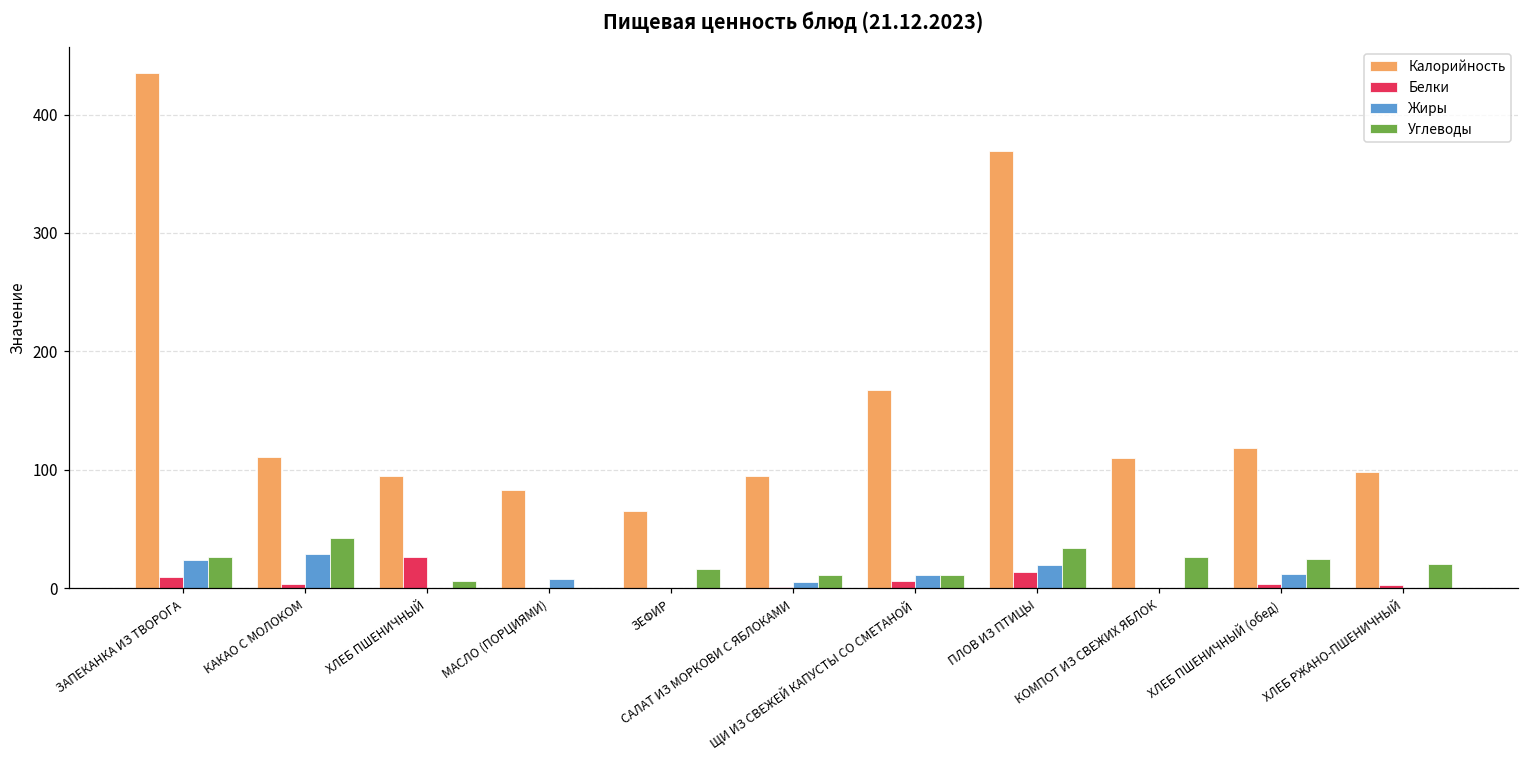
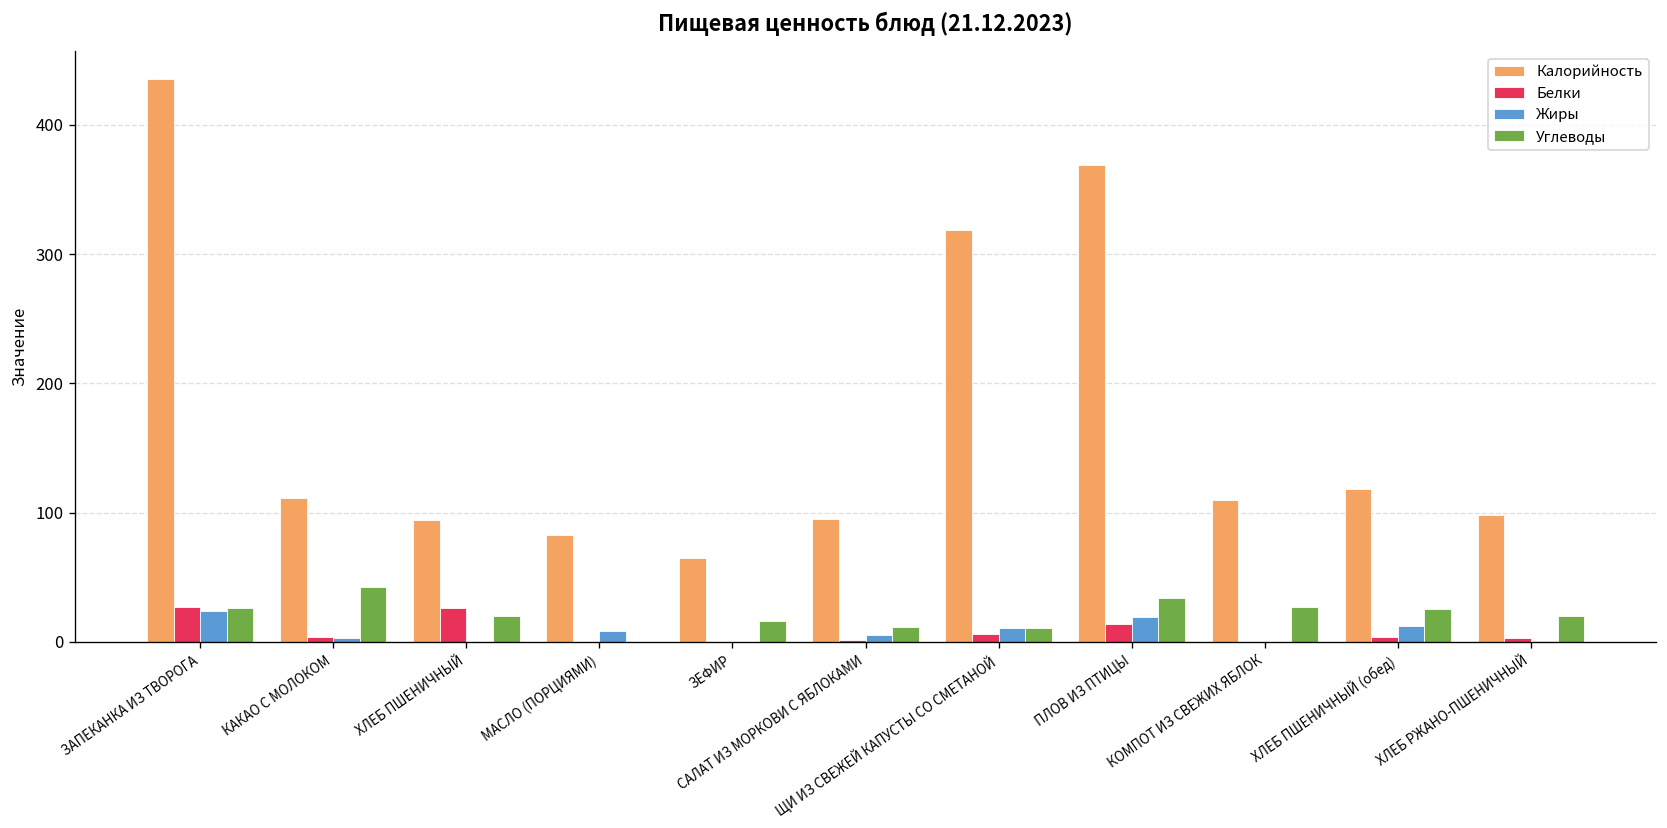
  {
    "Калорийность": {
      "ЗАПЕКАНКА ИЗ ТВОРОГА": 435,
      "КАКАО С МОЛОКОМ": 111,
      "ХЛЕБ ПШЕНИЧНЫЙ": 95,
      "МАСЛО (ПОРЦИЯМИ)": 83,
      "ЗЕФИР": 65,
      "САЛАТ ИЗ МОРКОВИ С ЯБЛОКАМИ": 95,
-     "ЩИ ИЗ СВЕЖЕЙ КАПУСТЫ СО СМЕТАНОЙ": 168,
+     "ЩИ ИЗ СВЕЖЕЙ КАПУСТЫ СО СМЕТАНОЙ": 319,
      "ПЛОВ ИЗ ПТИЦЫ": 369,
      "КОМПОТ ИЗ СВЕЖИХ ЯБЛОК": 110,
      "ХЛЕБ ПШЕНИЧНЫЙ (обед)": 118,
      "ХЛЕБ РЖАНО-ПШЕНИЧНЫЙ": 98
    },
    "Белки": {
-     "ЗАПЕКАНКА ИЗ ТВОРОГА": 10,
+     "ЗАПЕКАНКА ИЗ ТВОРОГА": 27,
      "КАКАО С МОЛОКОМ": 4,
      "ХЛЕБ ПШЕНИЧНЫЙ": 26,
      "ЩИ ИЗ СВЕЖЕЙ КАПУСТЫ СО СМЕТАНОЙ": 6,
      "ПЛОВ ИЗ ПТИЦЫ": 14,
      "ХЛЕБ ПШЕНИЧНЫЙ (обед)": 4,
      "ХЛЕБ РЖАНО-ПШЕНИЧНЫЙ": 3
    },
    "Жиры": {
      "ЗАПЕКАНКА ИЗ ТВОРОГА": 24,
-     "КАКАО С МОЛОКОМ": 29,
+     "КАКАО С МОЛОКОМ": 3,
      "МАСЛО (ПОРЦИЯМИ)": 8,
      "ЗЕФИР": 0,
      "САЛАТ ИЗ МОРКОВИ С ЯБЛОКАМИ": 5,
      "ЩИ ИЗ СВЕЖЕЙ КАПУСТЫ СО СМЕТАНОЙ": 11,
      "ПЛОВ ИЗ ПТИЦЫ": 20,
      "ХЛЕБ ПШЕНИЧНЫЙ (обед)": 13
    },
    "Углеводы": {
      "ЗАПЕКАНКА ИЗ ТВОРОГА": 26,
      "КАКАО С МОЛОКОМ": 43,
-     "ХЛЕБ ПШЕНИЧНЫЙ": 7,
+     "ХЛЕБ ПШЕНИЧНЫЙ": 20,
      "ЗЕФИР": 16,
      "САЛАТ ИЗ МОРКОВИ С ЯБЛОКАМИ": 11,
      "ЩИ ИЗ СВЕЖЕЙ КАПУСТЫ СО СМЕТАНОЙ": 11,
      "ПЛОВ ИЗ ПТИЦЫ": 34,
      "КОМПОТ ИЗ СВЕЖИХ ЯБЛОК": 27,
      "ХЛЕБ ПШЕНИЧНЫЙ (обед)": 25,
      "ХЛЕБ РЖАНО-ПШЕНИЧНЫЙ": 20
    }
  }
